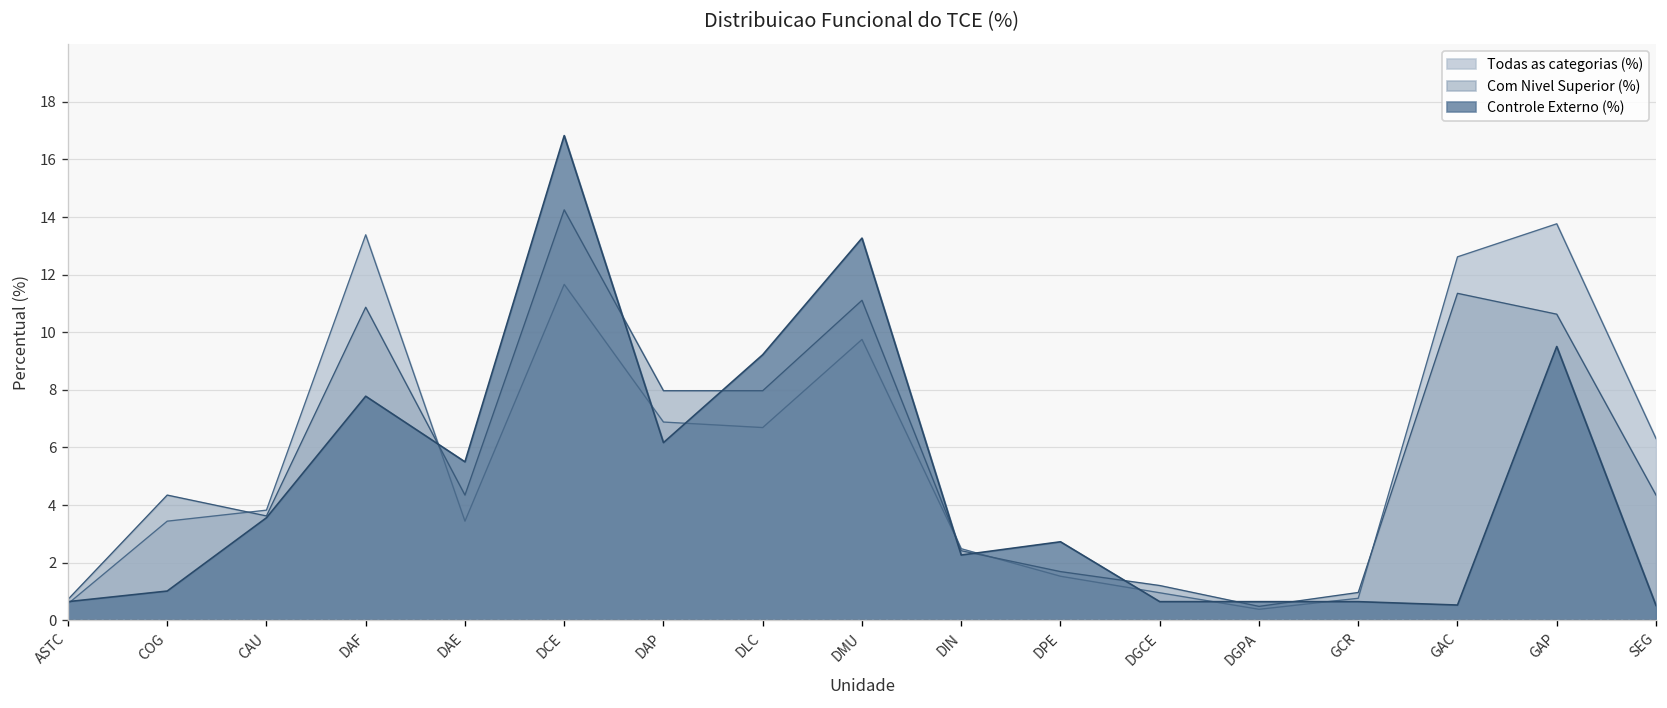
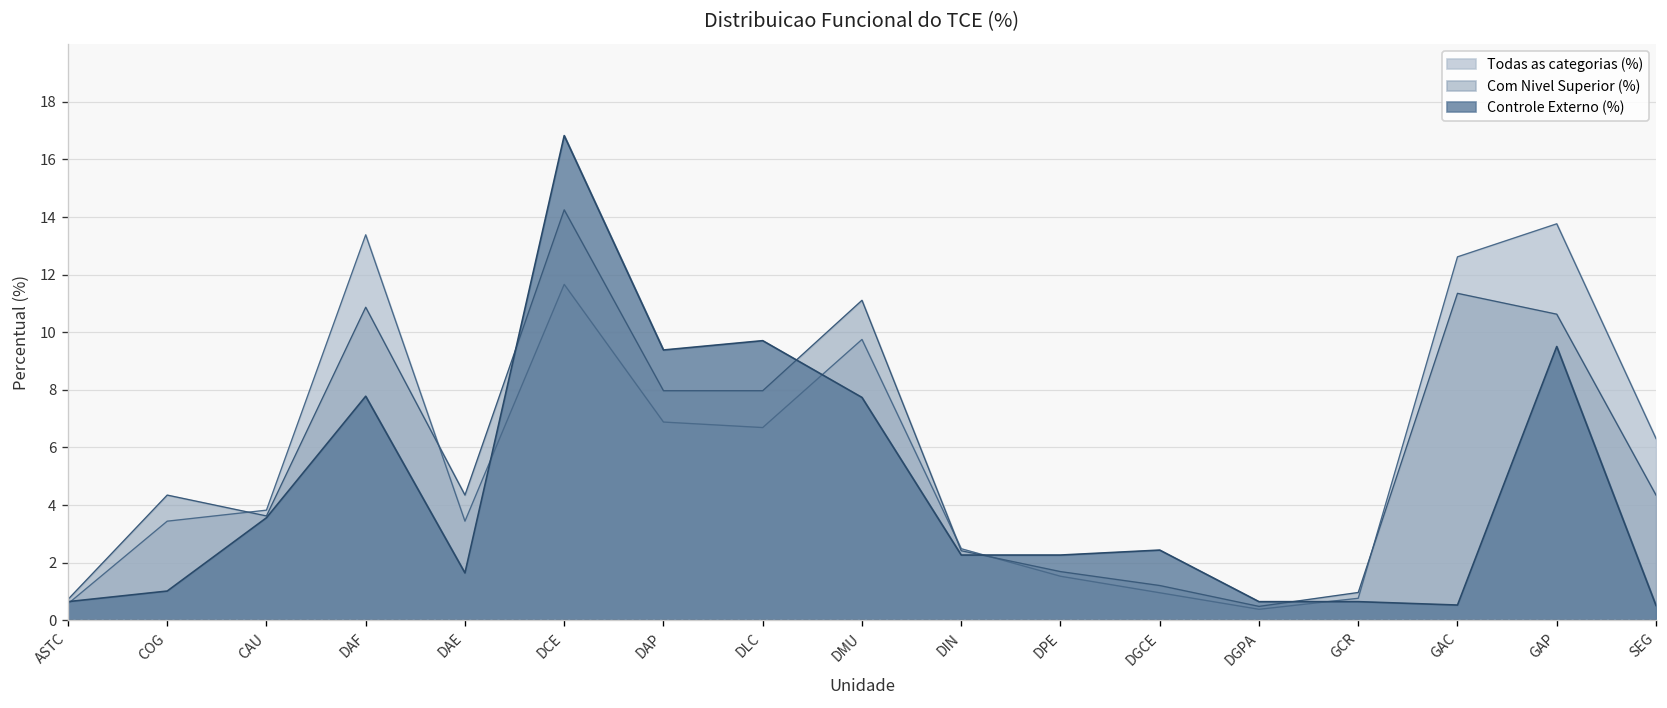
  {
    "Controle Externo (%)": {
      "COG": 1.0,
      "DAF": 7.8,
-     "DAE": 5.5,
+     "DAE": 1.6,
      "DCE": 16.8,
-     "DAP": 6.2,
-     "DLC": 9.2,
-     "DMU": 13.3,
+     "DAP": 9.4,
+     "DLC": 9.7,
+     "DMU": 7.7,
      "DIN": 2.3,
-     "DPE": 2.7,
-     "DGCE": 0.6,
+     "DPE": 2.3,
+     "DGCE": 2.4,
      "DGPA": 0.6,
      "GCR": 0.6,
      "GAC": 0.5,
      "GAP": 9.5,
      "SEG": 0.5
    }
  }
